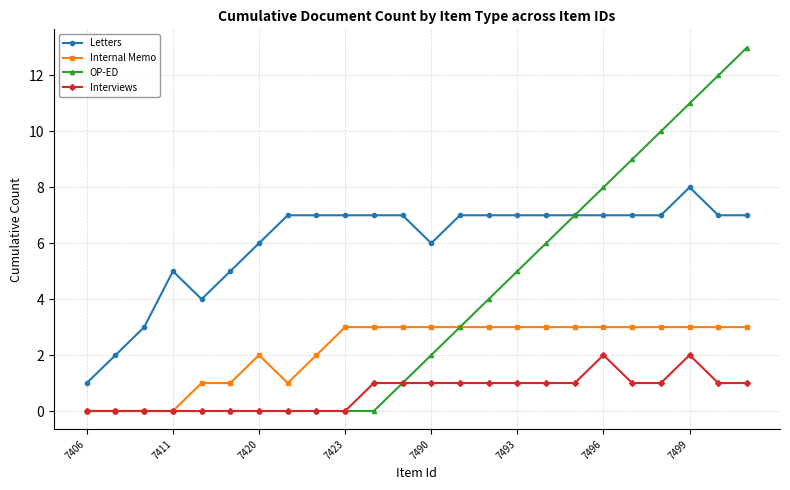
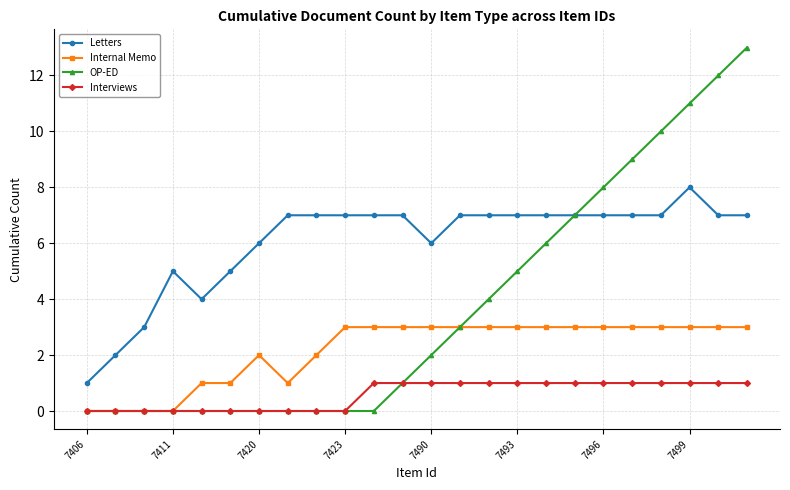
  {
    "Letters": {
      "7406": 1,
      "7411": 5,
      "7420": 6,
      "7423": 7,
      "7490": 6,
      "7493": 7,
      "7496": 7,
      "7499": 8
    },
    "Internal Memo": {
      "7420": 2,
      "7423": 3,
      "7490": 3,
      "7493": 3,
      "7496": 3,
      "7499": 3
    },
    "OP-ED": {
      "7490": 2,
      "7493": 5,
      "7496": 8,
      "7499": 11
    },
    "Interviews": {
      "7490": 1,
      "7493": 1,
-     "7496": 2,
-     "7499": 2
+     "7496": 1,
+     "7499": 1
    }
  }
